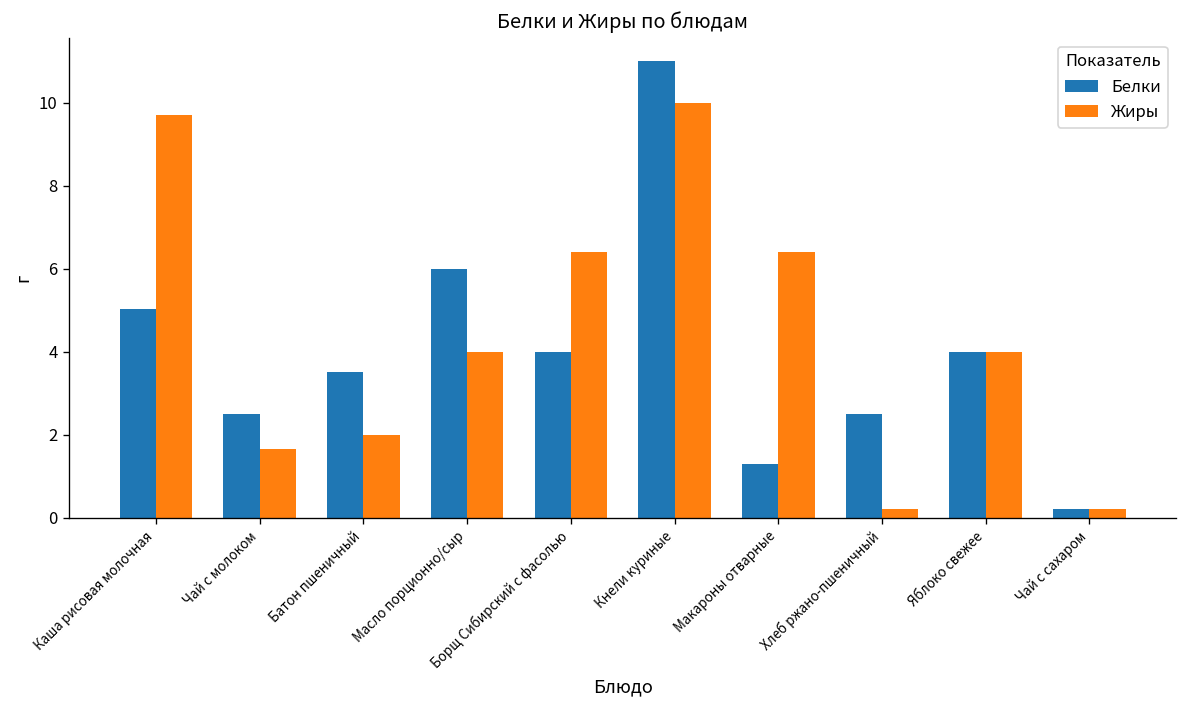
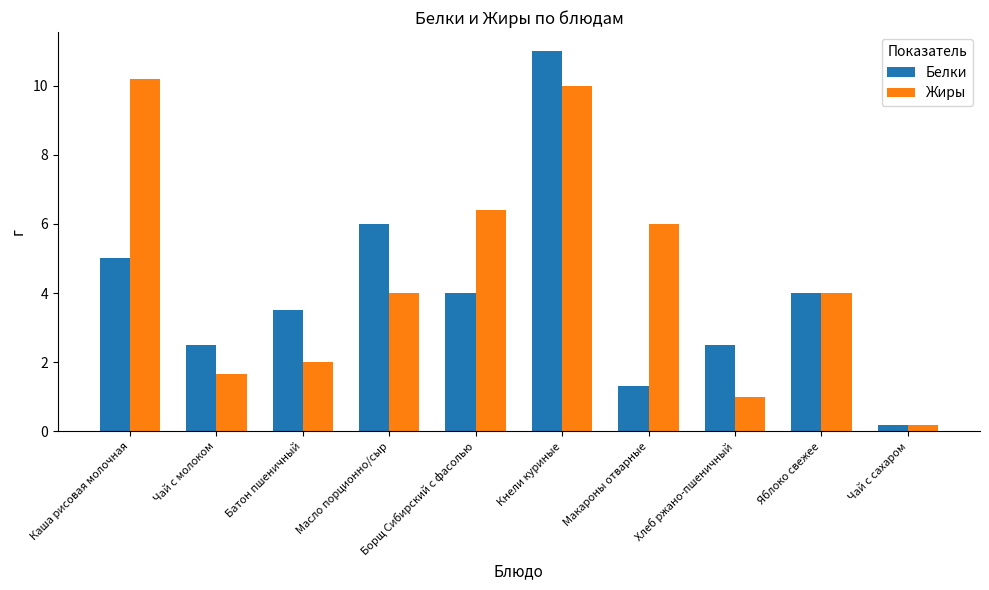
  {
    "Белки": {
      "Каша рисовая молочная": 5.0,
      "Чай с молоком": 2.5,
      "Батон пшеничный": 3.5,
      "Масло порционно/сыр": 6.0,
      "Борщ Сибирский с фасолью": 4.0,
      "Кнели куриные": 11.0,
      "Макароны отварные": 1.3,
      "Хлеб ржано-пшеничный": 2.5,
      "Яблоко свежее": 4.0,
      "Чай с сахаром": 0.2
    },
    "Жиры": {
-     "Каша рисовая молочная": 9.7,
+     "Каша рисовая молочная": 10.2,
      "Чай с молоком": 1.7,
      "Батон пшеничный": 2.0,
      "Масло порционно/сыр": 4.0,
      "Борщ Сибирский с фасолью": 6.4,
      "Кнели куриные": 10.0,
-     "Макароны отварные": 6.4,
-     "Хлеб ржано-пшеничный": 0.2,
+     "Макароны отварные": 6.0,
+     "Хлеб ржано-пшеничный": 1.0,
      "Яблоко свежее": 4.0,
      "Чай с сахаром": 0.2
    }
  }
